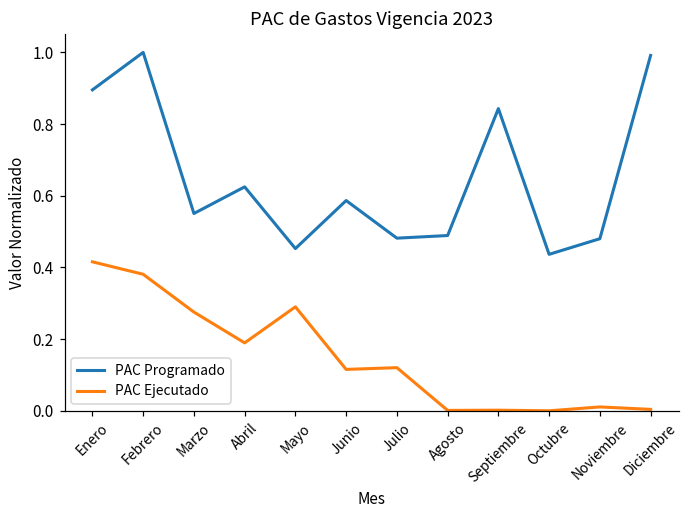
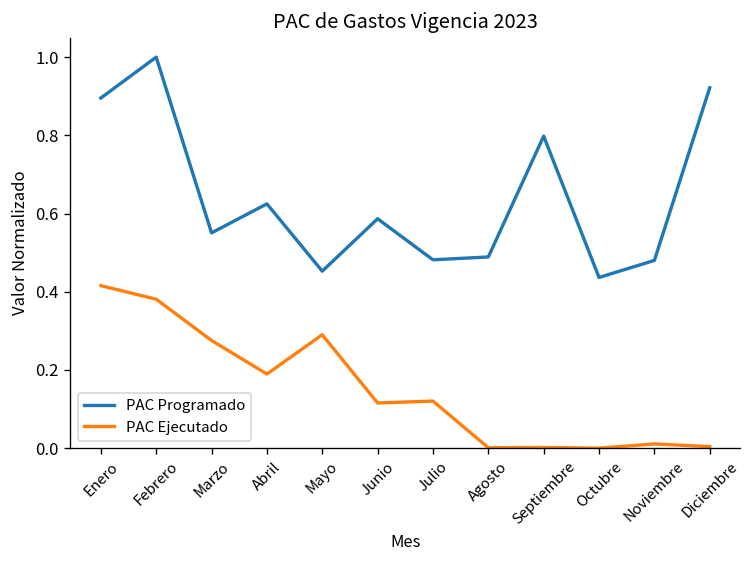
  {
    "PAC Programado": {
      "Enero": 0.90,
      "Febrero": 1.00,
      "Marzo": 0.55,
      "Abril": 0.62,
      "Mayo": 0.45,
      "Junio": 0.59,
      "Julio": 0.48,
      "Agosto": 0.49,
-     "Septiembre": 0.84,
+     "Septiembre": 0.80,
      "Octubre": 0.44,
      "Noviembre": 0.48,
-     "Diciembre": 0.99
+     "Diciembre": 0.92
    },
    "PAC Ejecutado": {
      "Enero": 0.42,
      "Febrero": 0.38,
      "Marzo": 0.28,
      "Abril": 0.19,
      "Mayo": 0.29,
      "Junio": 0.12,
      "Julio": 0.12,
      "Agosto": 0.00,
      "Septiembre": 0.00,
      "Octubre": 0.00,
      "Noviembre": 0.01,
      "Diciembre": 0.00
    }
  }
